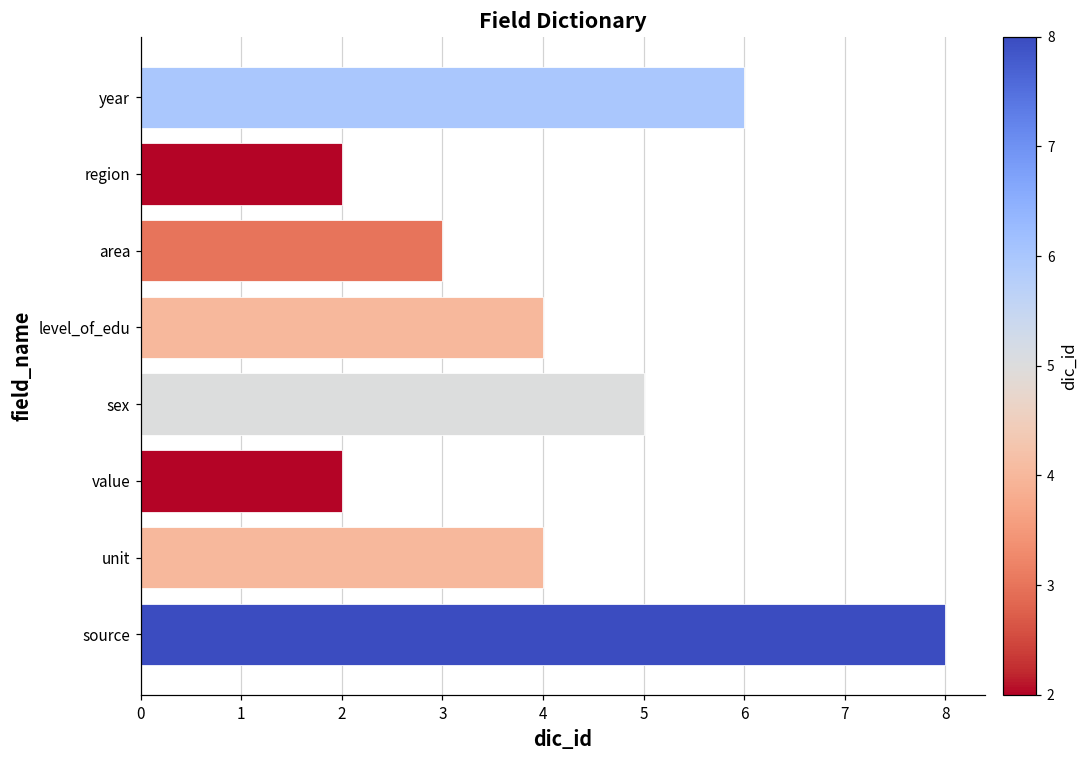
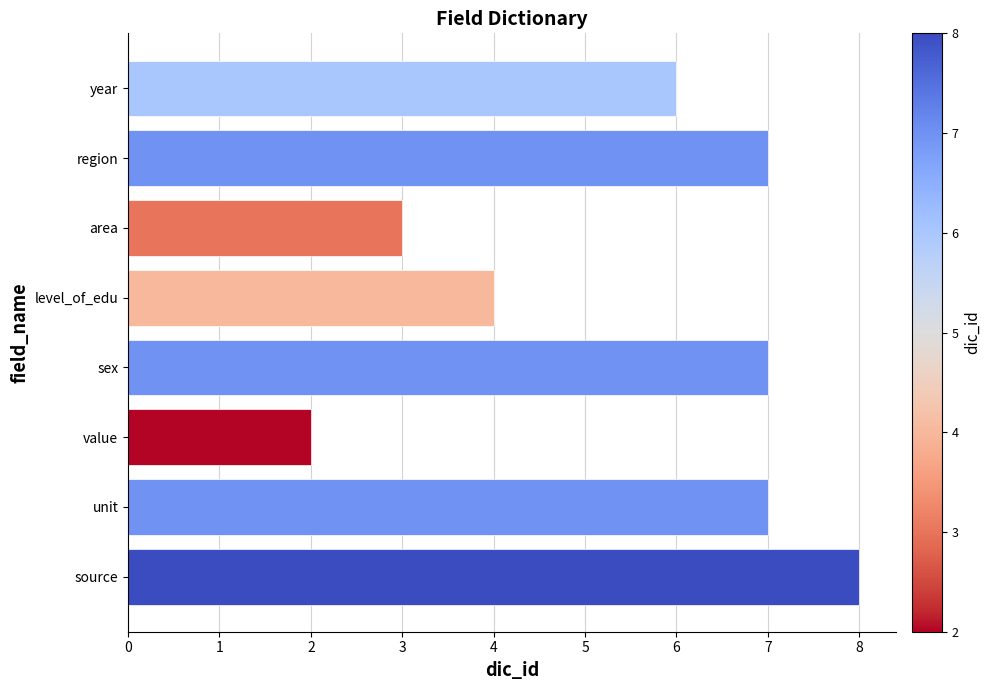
  {
    "year": 6,
-   "region": 2,
+   "region": 7,
    "area": 3,
    "level_of_edu": 4,
-   "sex": 5,
+   "sex": 7,
    "value": 2,
-   "unit": 4,
+   "unit": 7,
    "source": 8
  }
